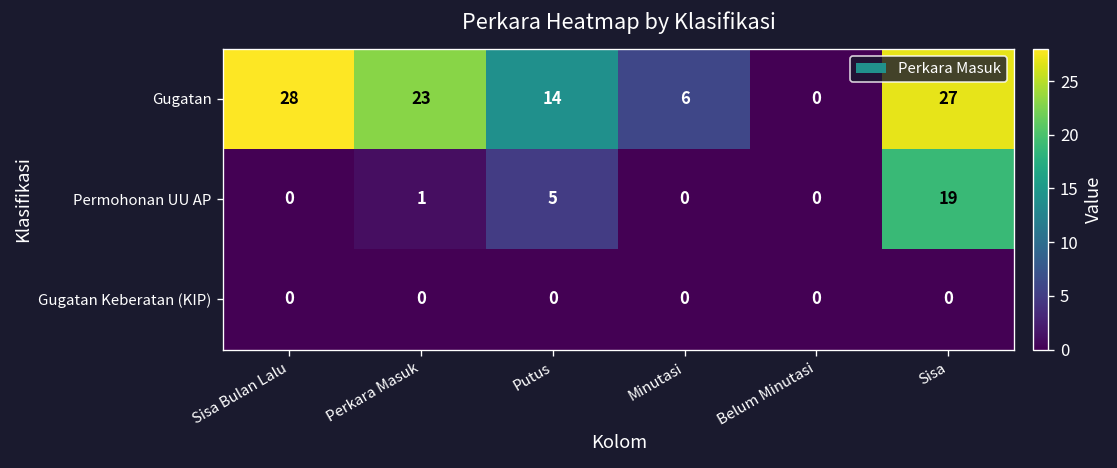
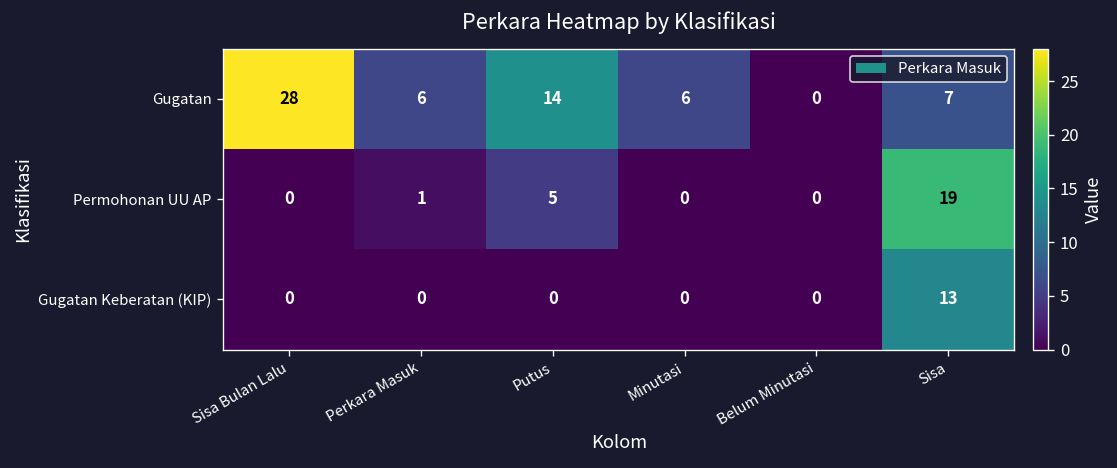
  {
    "Gugatan": {
      "Sisa Bulan Lalu": 28,
-     "Perkara Masuk": 23,
+     "Perkara Masuk": 6,
      "Putus": 14,
      "Minutasi": 6,
      "Belum Minutasi": 0,
-     "Sisa": 27
+     "Sisa": 7
    },
    "Permohonan UU AP": {
      "Sisa Bulan Lalu": 0,
      "Perkara Masuk": 1,
      "Putus": 5,
      "Minutasi": 0,
      "Belum Minutasi": 0,
      "Sisa": 19
    },
    "Gugatan Keberatan (KIP)": {
      "Sisa Bulan Lalu": 0,
      "Perkara Masuk": 0,
      "Putus": 0,
      "Minutasi": 0,
      "Belum Minutasi": 0,
-     "Sisa": 0
+     "Sisa": 13
    }
  }
